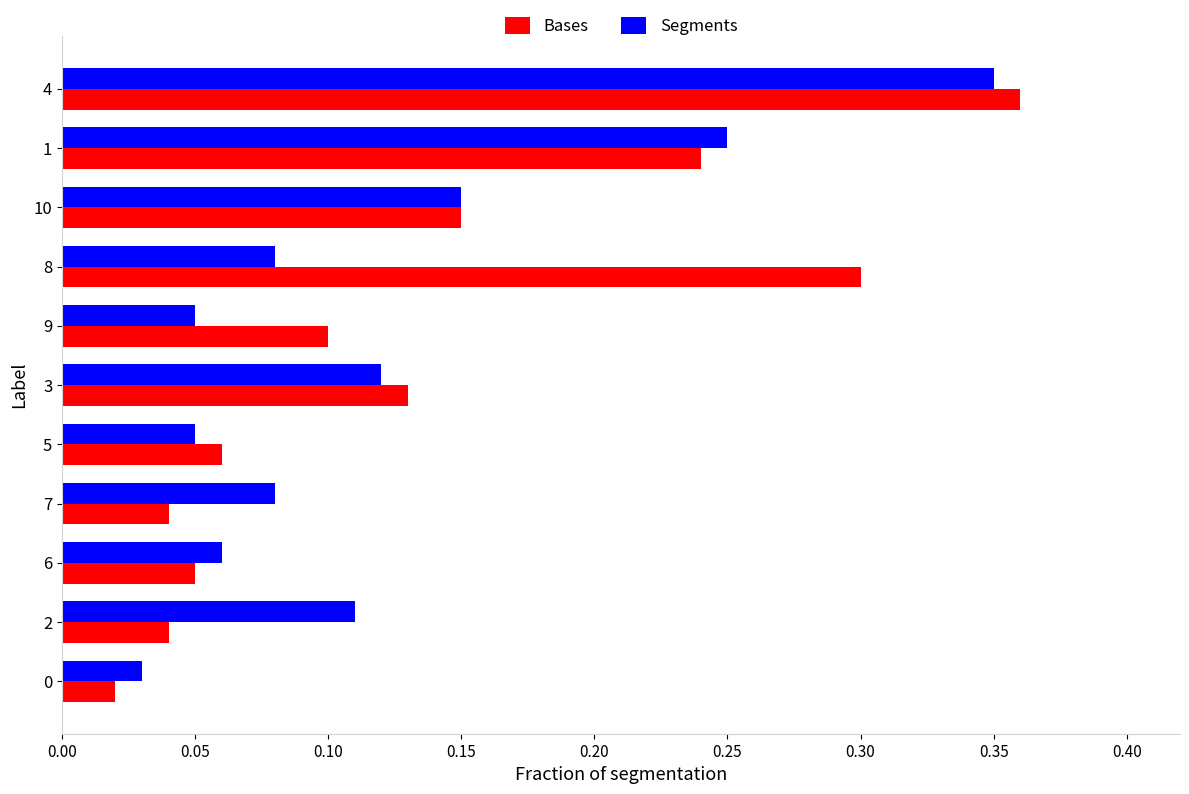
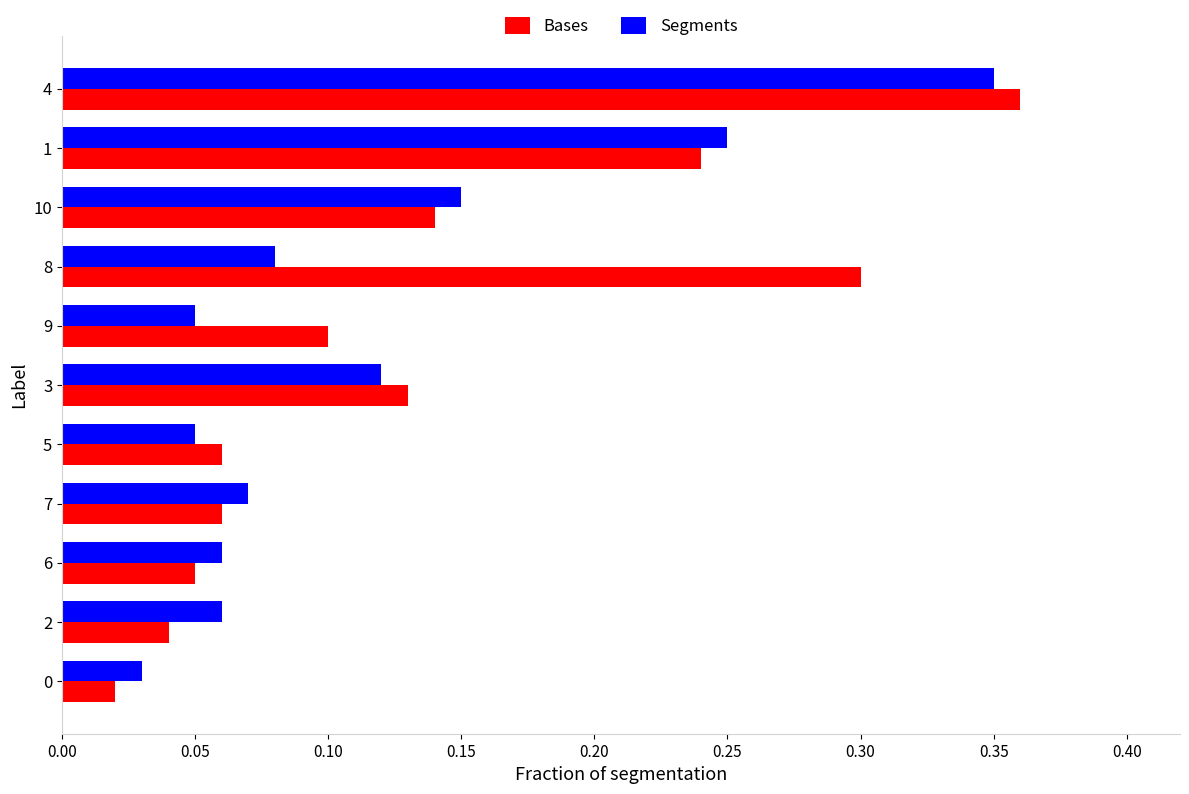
  {
    "Bases": {
      "4": 0.36,
      "1": 0.24,
-     "10": 0.15,
+     "10": 0.14,
      "8": 0.30,
      "9": 0.10,
      "3": 0.13,
      "5": 0.06,
-     "7": 0.04,
+     "7": 0.06,
      "6": 0.05,
      "2": 0.04,
      "0": 0.02
    },
    "Segments": {
      "4": 0.35,
      "1": 0.25,
      "10": 0.15,
      "8": 0.08,
      "9": 0.05,
      "3": 0.12,
      "5": 0.05,
-     "7": 0.08,
+     "7": 0.07,
      "6": 0.06,
-     "2": 0.11,
+     "2": 0.06,
      "0": 0.03
    }
  }
